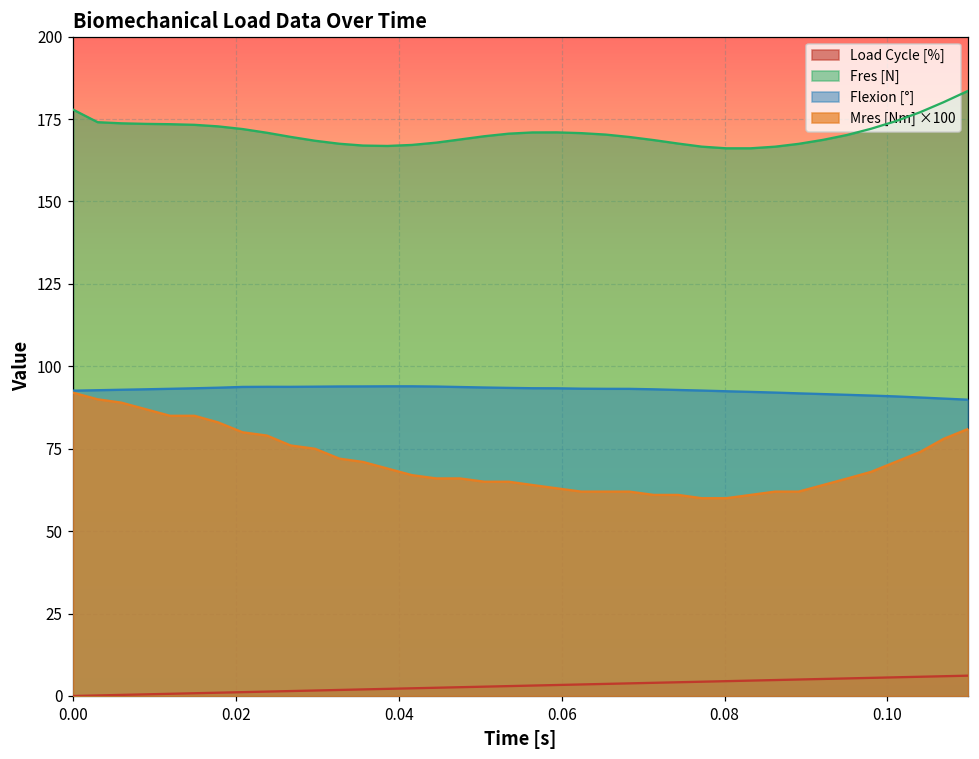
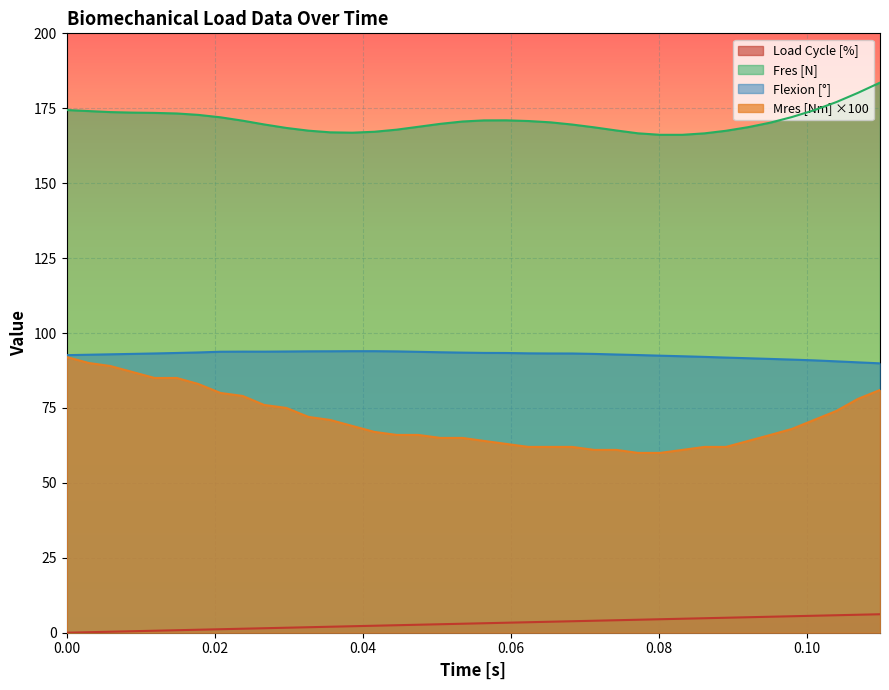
  {
    "Load Cycle [%]": {
      "0.00": 0
    },
    "Fres [N]": {
-     "0.00": 178
+     "0.00": 174
    }
  }
